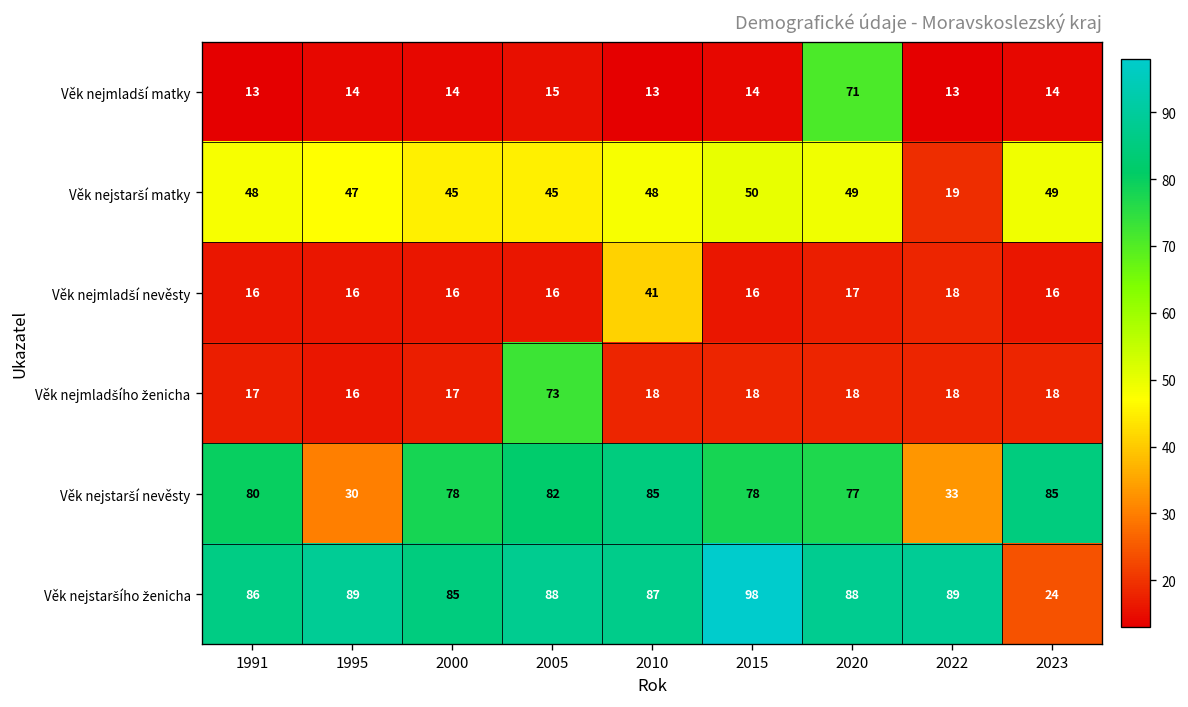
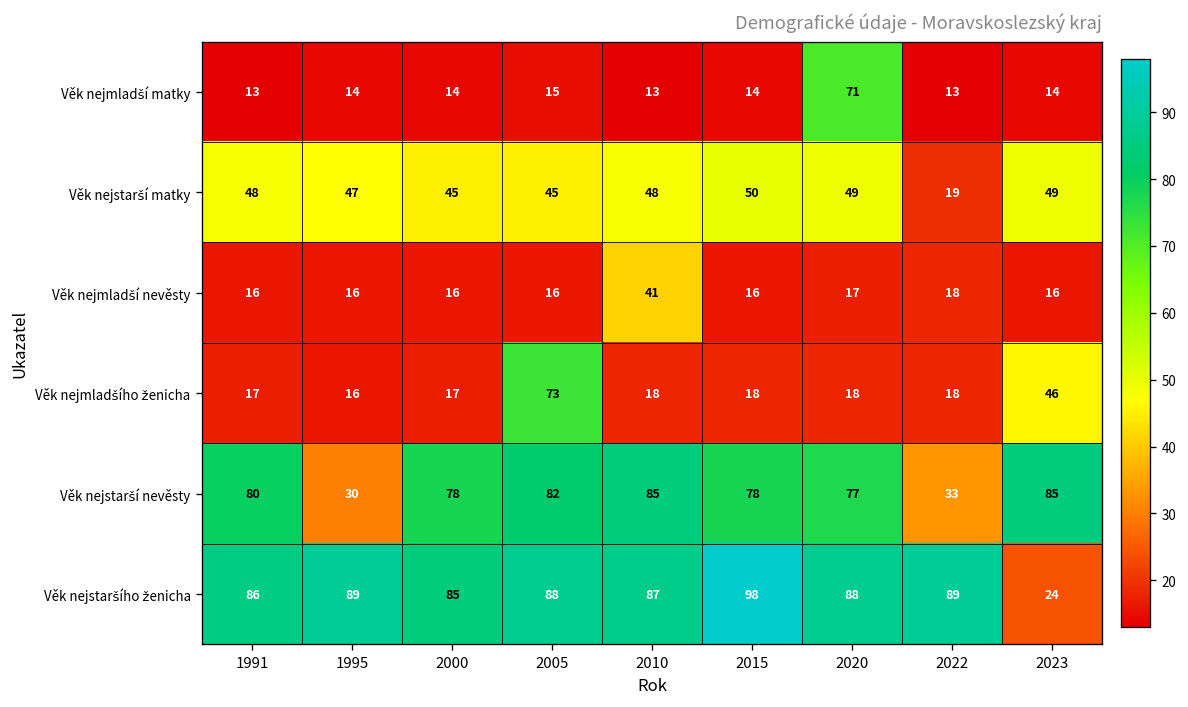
  {
    "Věk nejmladší matky": {
      "1991": 13,
      "1995": 14,
      "2000": 14,
      "2005": 15,
      "2010": 13,
      "2015": 14,
      "2020": 71,
      "2022": 13,
      "2023": 14
    },
    "Věk nejstarší matky": {
      "1991": 48,
      "1995": 47,
      "2000": 45,
      "2005": 45,
      "2010": 48,
      "2015": 50,
      "2020": 49,
      "2022": 19,
      "2023": 49
    },
    "Věk nejmladší nevěsty": {
      "1991": 16,
      "1995": 16,
      "2000": 16,
      "2005": 16,
      "2010": 41,
      "2015": 16,
      "2020": 17,
      "2022": 18,
      "2023": 16
    },
    "Věk nejmladšího ženicha": {
      "1991": 17,
      "1995": 16,
      "2000": 17,
      "2005": 73,
      "2010": 18,
      "2015": 18,
      "2020": 18,
      "2022": 18,
-     "2023": 18
+     "2023": 46
    },
    "Věk nejstarší nevěsty": {
      "1991": 80,
      "1995": 30,
      "2000": 78,
      "2005": 82,
      "2010": 85,
      "2015": 78,
      "2020": 77,
      "2022": 33,
      "2023": 85
    },
    "Věk nejstaršího ženicha": {
      "1991": 86,
      "1995": 89,
      "2000": 85,
      "2005": 88,
      "2010": 87,
      "2015": 98,
      "2020": 88,
      "2022": 89,
      "2023": 24
    }
  }
